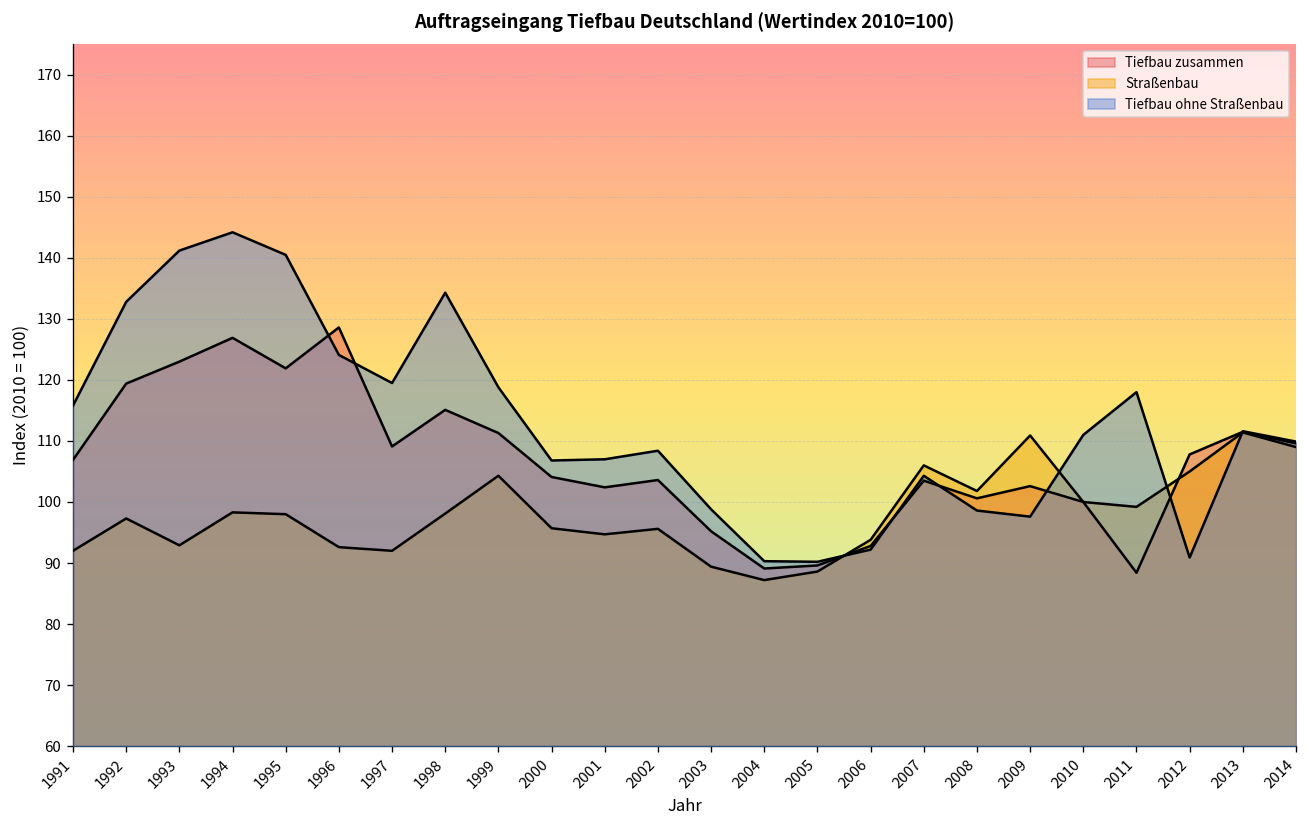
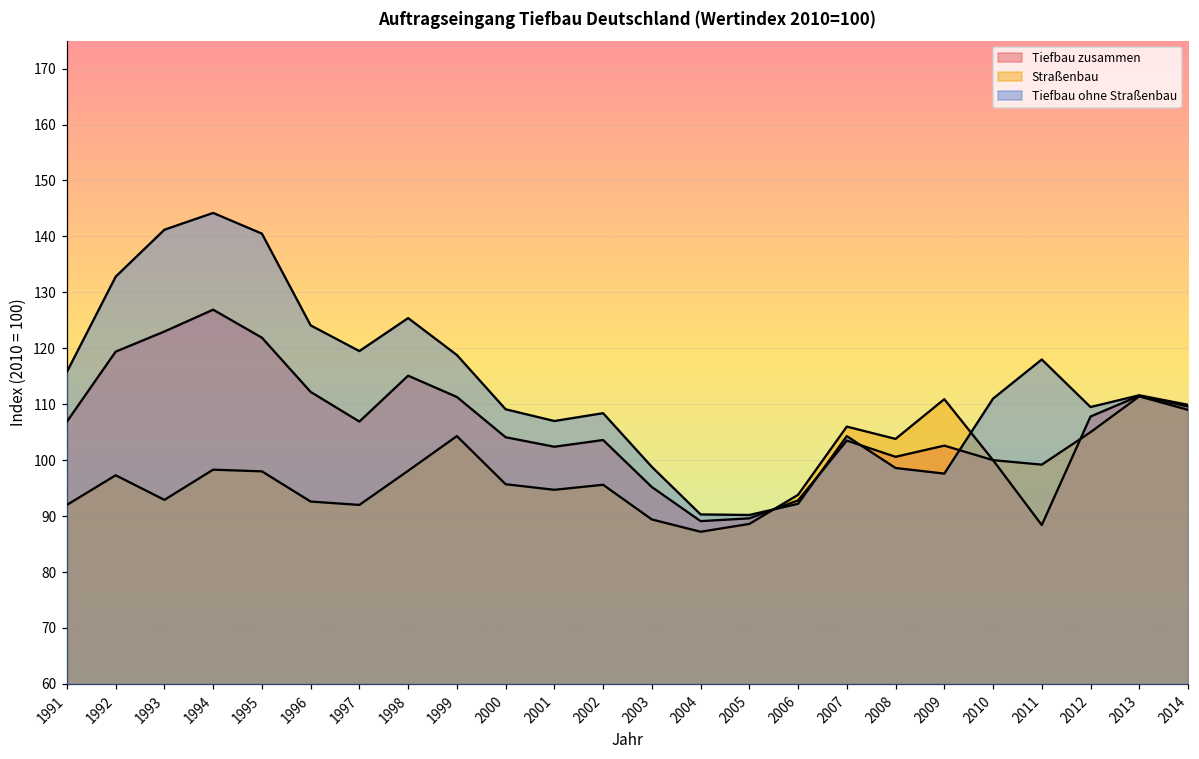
  {
    "Tiefbau zusammen": {
      "1991": 107,
      "1992": 119,
      "1993": 123,
      "1994": 127,
      "1995": 122,
-     "1996": 129,
-     "1997": 109,
+     "1996": 112,
+     "1997": 107,
      "1998": 115,
      "1999": 111,
      "2000": 104,
      "2001": 102,
      "2002": 104,
      "2003": 95,
      "2004": 89,
      "2005": 90,
      "2006": 93,
      "2007": 104,
      "2008": 101,
      "2009": 103,
      "2011": 88,
      "2012": 108
    },
    "Straßenbau": {
      "1991": 92,
      "1992": 97,
      "1993": 93,
      "1994": 98,
      "1995": 98,
      "1996": 93,
      "1997": 92,
      "1998": 98,
      "1999": 104,
      "2000": 96,
      "2001": 95,
      "2002": 96,
      "2003": 89,
      "2004": 87,
      "2005": 89,
      "2006": 94,
      "2007": 106,
-     "2008": 102,
+     "2008": 104,
      "2009": 111,
      "2011": 99,
      "2012": 105,
      "2014": 109
    },
    "Tiefbau ohne Straßenbau": {
      "1991": 116,
      "1992": 133,
      "1993": 141,
      "1994": 144,
      "1995": 141,
      "1996": 124,
      "1997": 120,
-     "1998": 134,
+     "1998": 125,
      "1999": 119,
-     "2000": 107,
+     "2000": 109,
      "2001": 107,
      "2002": 108,
      "2003": 99,
      "2004": 90,
      "2005": 90,
      "2006": 92,
      "2007": 104,
      "2008": 99,
      "2009": 98,
      "2010": 111,
      "2011": 118,
-     "2012": 91
+     "2012": 110
    }
  }
